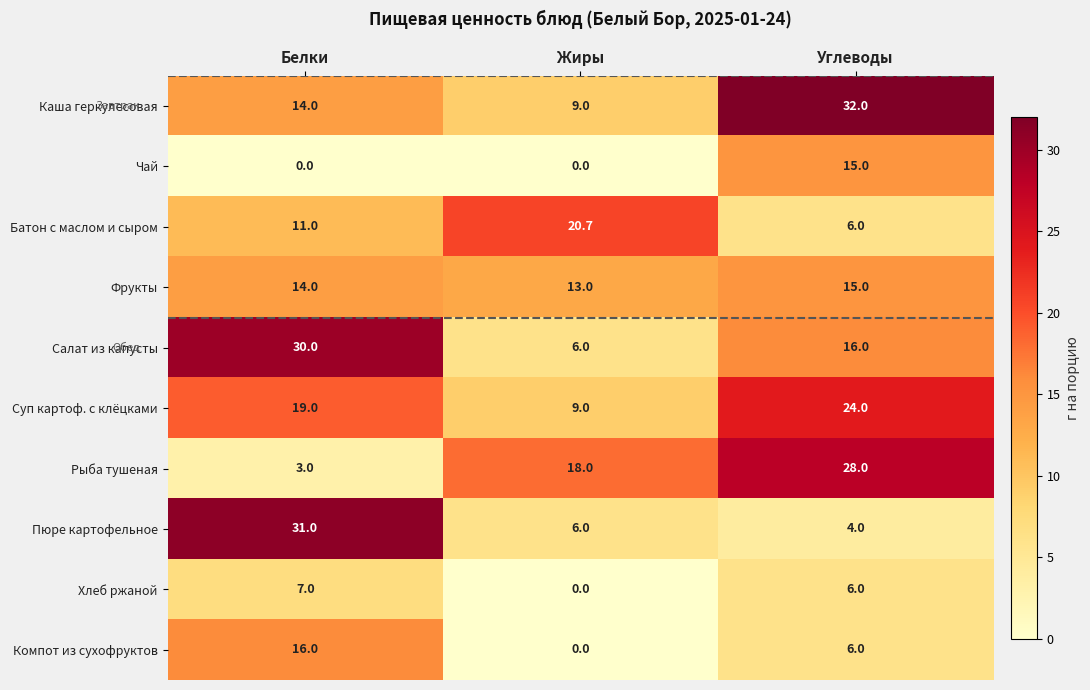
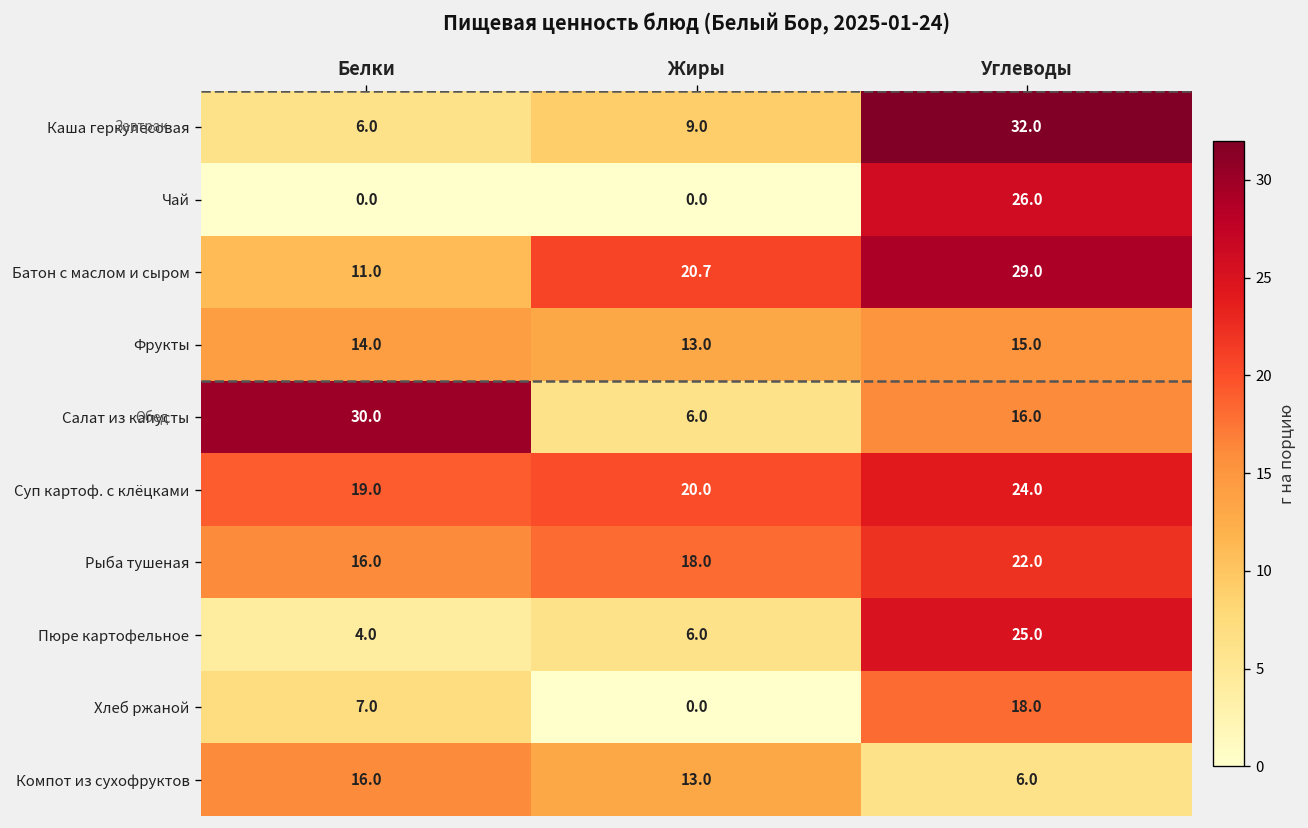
  {
    "Каша геркулесовая": {
-     "Белки": 14.0,
+     "Белки": 6.0,
      "Жиры": 9.0,
      "Углеводы": 32.0
    },
    "Чай": {
      "Белки": 0.0,
      "Жиры": 0.0,
-     "Углеводы": 15.0
+     "Углеводы": 26.0
    },
    "Батон с маслом и сыром": {
      "Белки": 11.0,
      "Жиры": 20.7,
-     "Углеводы": 6.0
+     "Углеводы": 29.0
    },
    "Фрукты": {
      "Белки": 14.0,
      "Жиры": 13.0,
      "Углеводы": 15.0
    },
    "Салат из капусты": {
      "Белки": 30.0,
      "Жиры": 6.0,
      "Углеводы": 16.0
    },
    "Суп картоф. с клёцками": {
      "Белки": 19.0,
-     "Жиры": 9.0,
+     "Жиры": 20.0,
      "Углеводы": 24.0
    },
    "Рыба тушеная": {
-     "Белки": 3.0,
+     "Белки": 16.0,
      "Жиры": 18.0,
-     "Углеводы": 28.0
+     "Углеводы": 22.0
    },
    "Пюре картофельное": {
-     "Белки": 31.0,
+     "Белки": 4.0,
      "Жиры": 6.0,
-     "Углеводы": 4.0
+     "Углеводы": 25.0
    },
    "Хлеб ржаной": {
      "Белки": 7.0,
      "Жиры": 0.0,
-     "Углеводы": 6.0
+     "Углеводы": 18.0
    },
    "Компот из сухофруктов": {
      "Белки": 16.0,
-     "Жиры": 0.0,
+     "Жиры": 13.0,
      "Углеводы": 6.0
    }
  }
